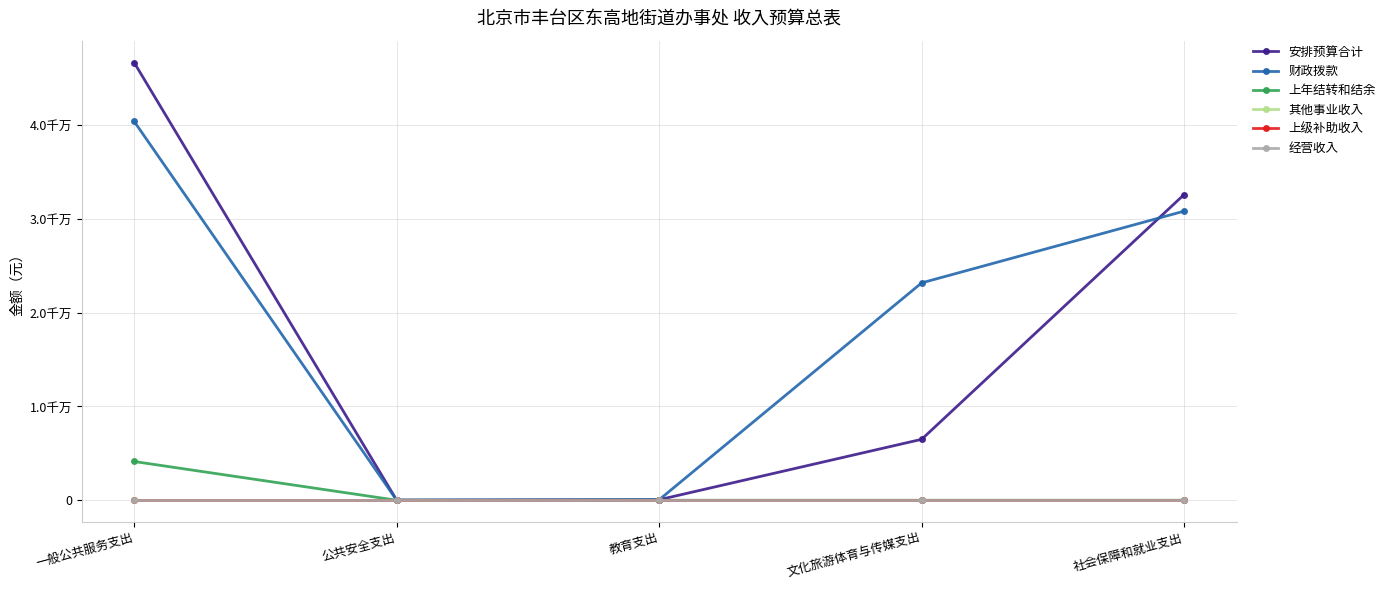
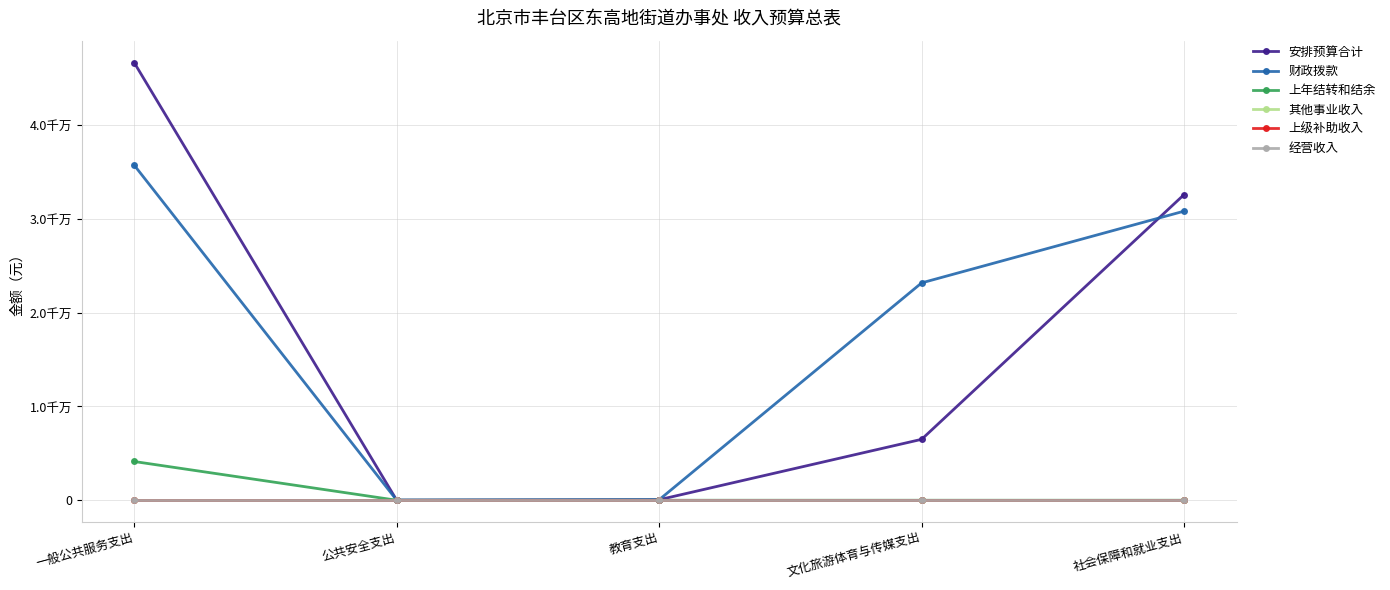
  {
    "安排预算合计": {
      "一般公共服务支出": "4.7千万",
      "文化旅游体育与传媒支出": "0.6千万",
      "社会保障和就业支出": "3.3千万"
    },
    "财政拨款": {
-     "一般公共服务支出": "4.0千万",
+     "一般公共服务支出": "3.6千万",
      "文化旅游体育与传媒支出": "2.3千万",
      "社会保障和就业支出": "3.1千万"
    },
    "上年结转和结余": {
      "一般公共服务支出": "0.4千万"
    },
    "经营收入": {
      "一般公共服务支出": "0.0千万"
    }
  }
